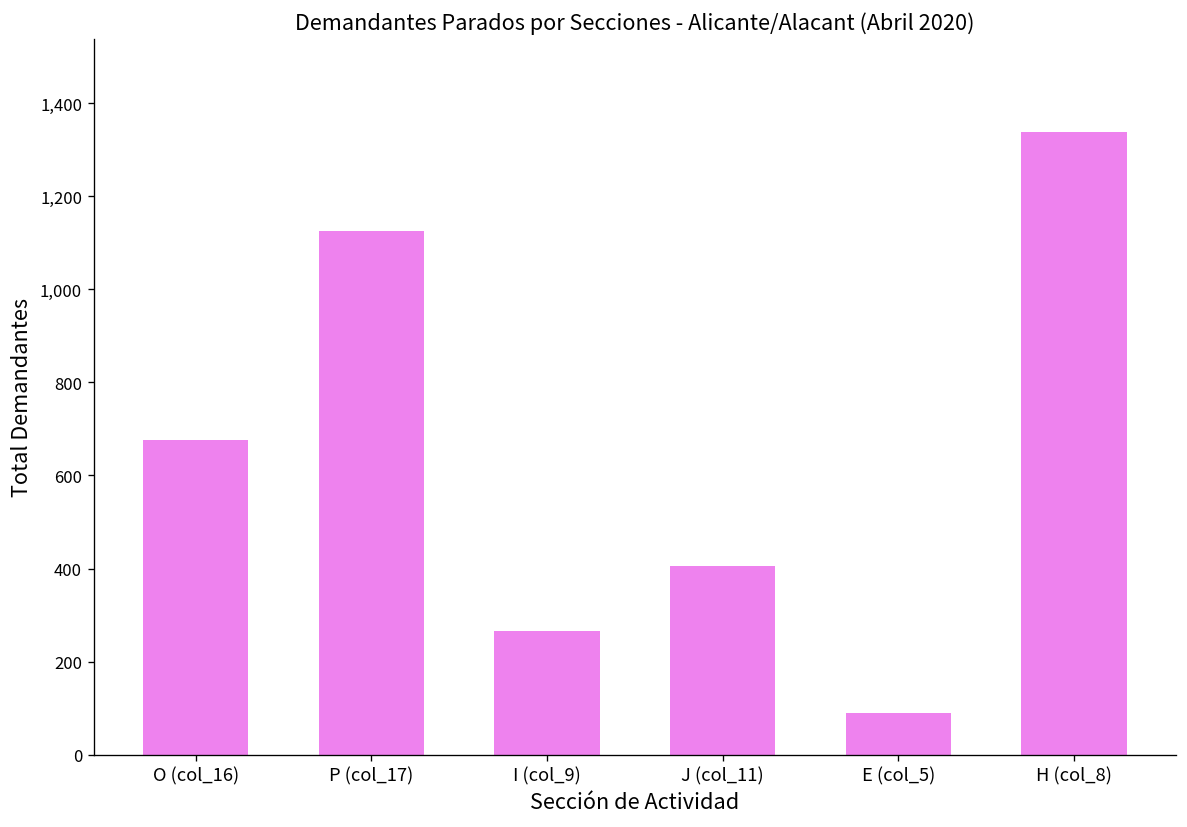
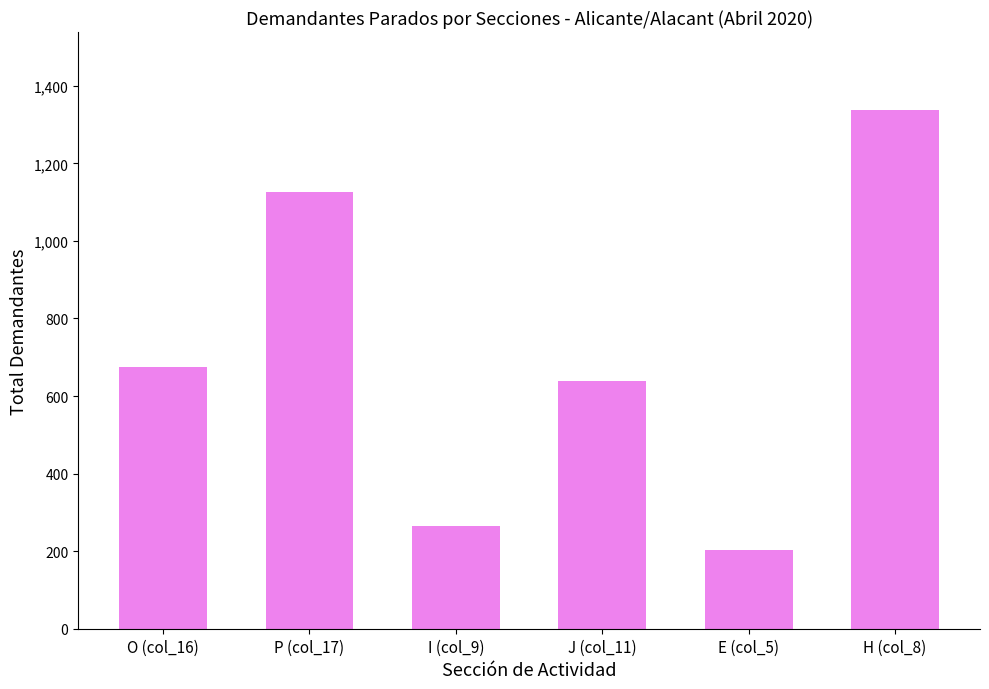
  {
    "O (col_16)": "680",
    "P (col_17)": "1,130",
    "I (col_9)": "270",
-   "J (col_11)": "410",
-   "E (col_5)": "90",
+   "J (col_11)": "640",
+   "E (col_5)": "200",
    "H (col_8)": "1,340"
  }
